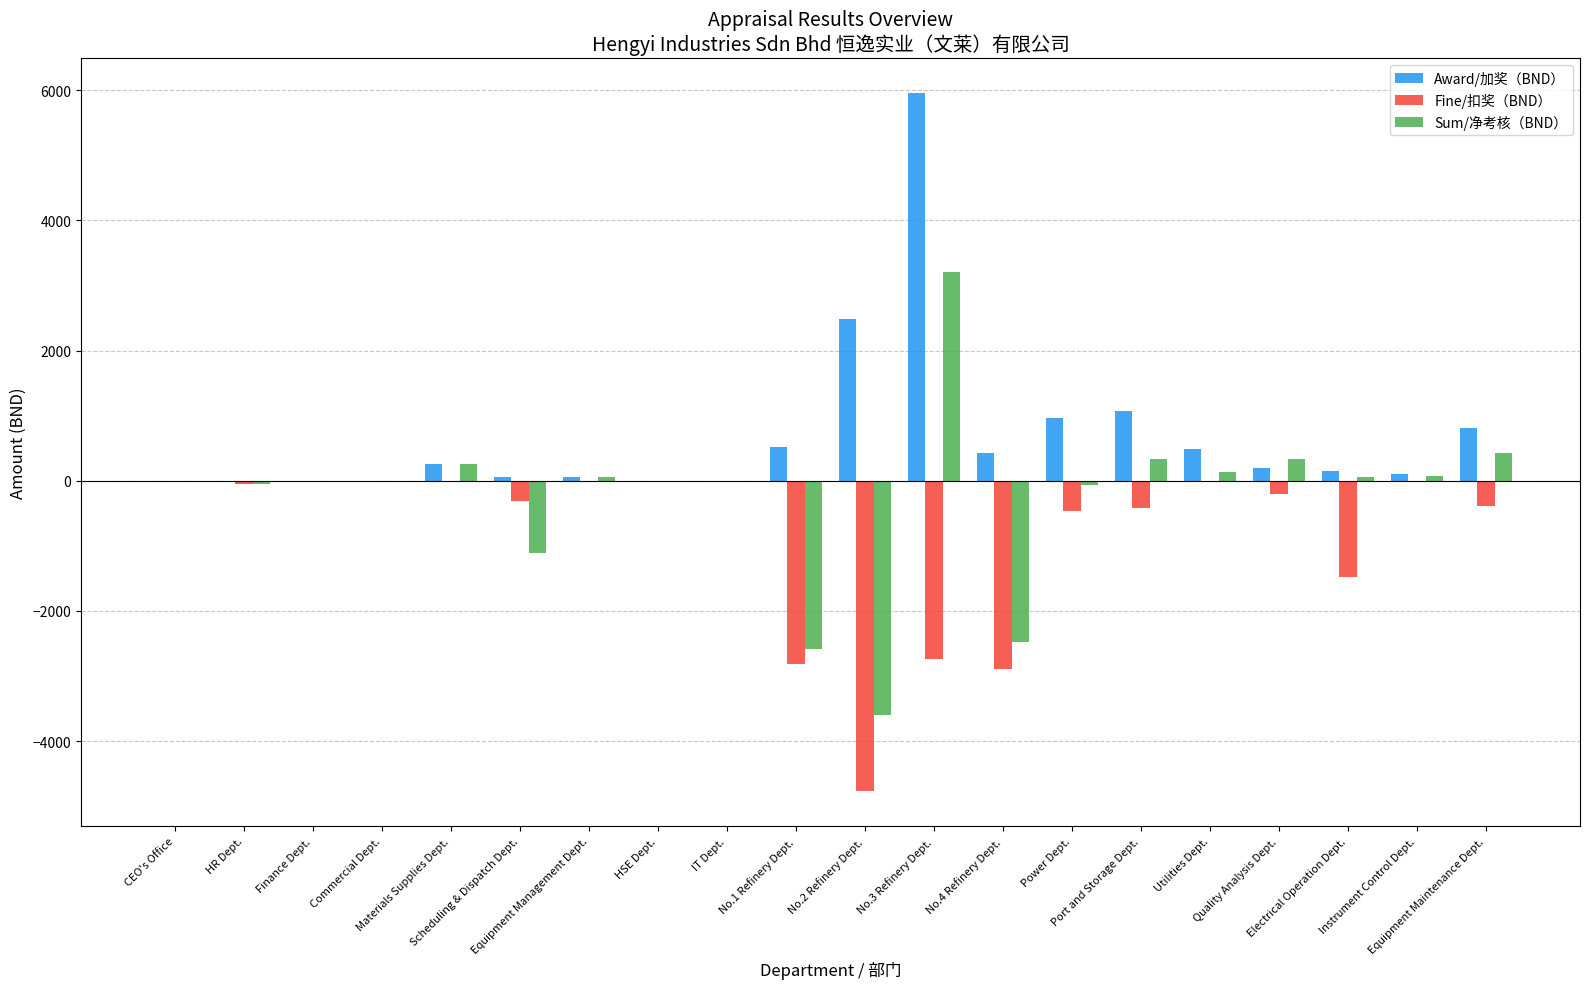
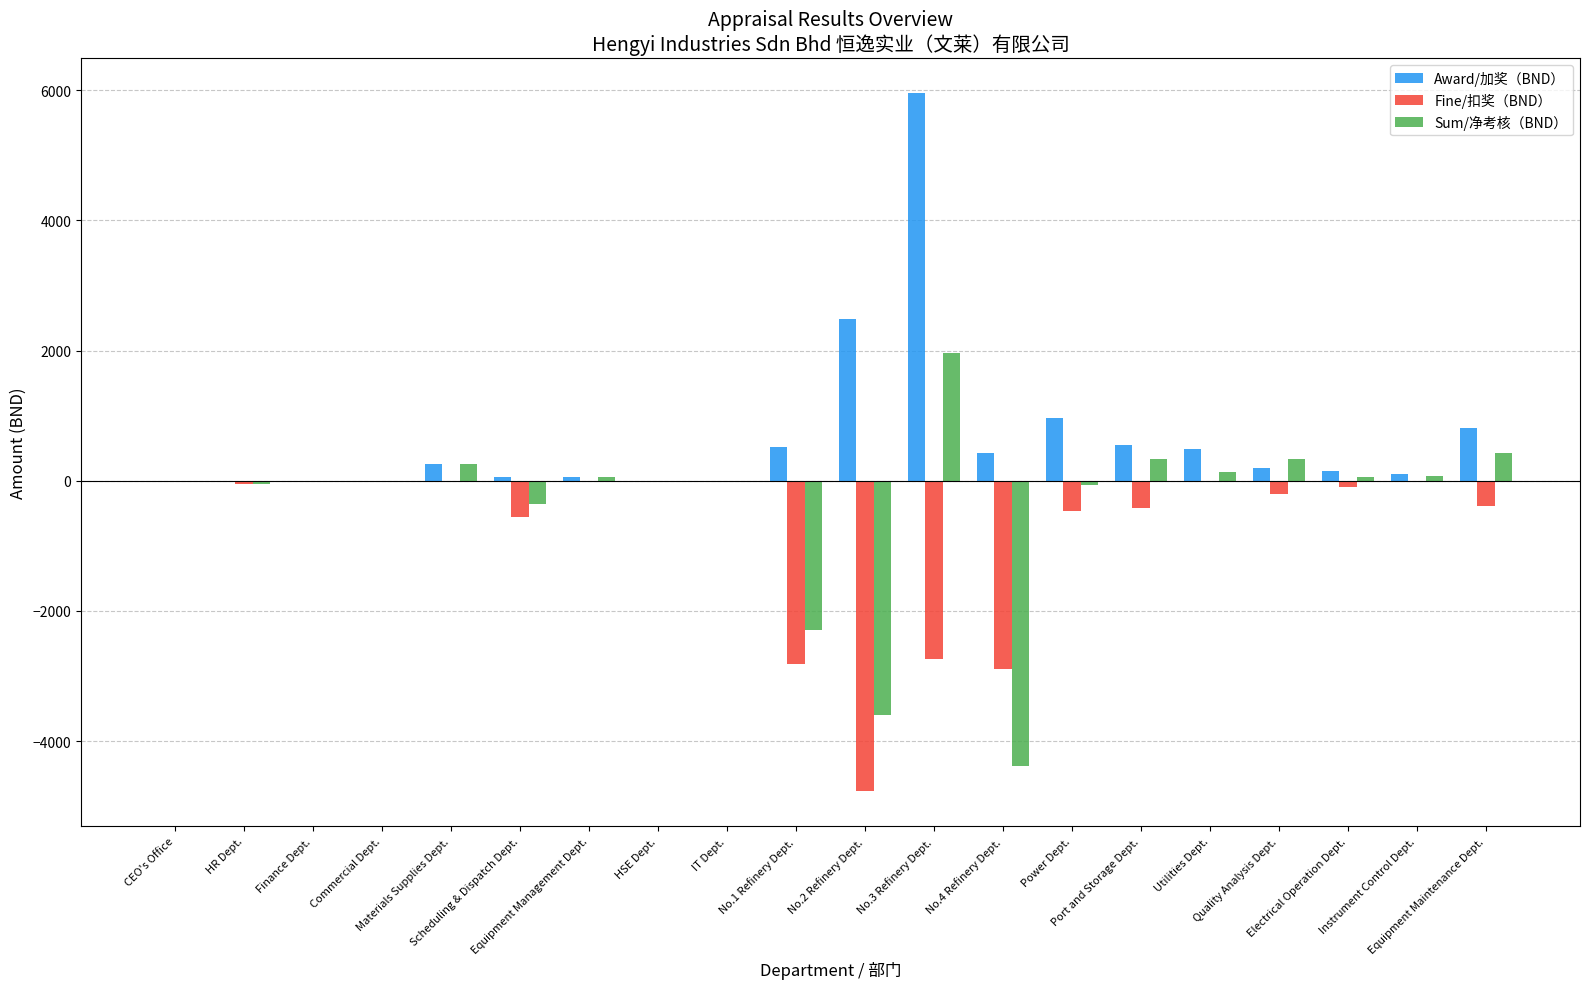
  {
    "Award/加奖（BND）": {
      "CEO's Office": 0,
      "HR Dept.": 0,
      "Finance Dept.": 0,
      "Commercial Dept.": 0,
      "Materials Supplies Dept.": 300,
      "Scheduling & Dispatch Dept.": 100,
      "Equipment Management Dept.": 100,
      "HSE Dept.": 0,
      "IT Dept.": 0,
      "No.1 Refinery Dept.": 500,
      "No.2 Refinery Dept.": 2500,
      "No.3 Refinery Dept.": 6000,
      "No.4 Refinery Dept.": 400,
      "Power Dept.": 1000,
-     "Port and Storage Dept.": 1100,
+     "Port and Storage Dept.": 600,
      "Utilities Dept.": 500,
      "Quality Analysis Dept.": 200,
      "Electrical Operation Dept.": 200,
      "Instrument Control Dept.": 100,
      "Equipment Maintenance Dept.": 800
    },
    "Fine/扣奖（BND）": {
      "CEO's Office": 0,
      "HR Dept.": -100,
      "Finance Dept.": 0,
      "Commercial Dept.": 0,
      "Materials Supplies Dept.": 0,
-     "Scheduling & Dispatch Dept.": -300,
+     "Scheduling & Dispatch Dept.": -600,
      "Equipment Management Dept.": 0,
      "HSE Dept.": 0,
      "IT Dept.": 0,
      "No.1 Refinery Dept.": -2800,
      "No.2 Refinery Dept.": -4800,
      "No.3 Refinery Dept.": -2700,
      "No.4 Refinery Dept.": -2900,
      "Power Dept.": -500,
      "Port and Storage Dept.": -400,
      "Quality Analysis Dept.": -200,
-     "Electrical Operation Dept.": -1500,
+     "Electrical Operation Dept.": -100,
      "Equipment Maintenance Dept.": -400
    },
    "Sum/净考核（BND）": {
      "CEO's Office": 0,
      "HR Dept.": -100,
      "Finance Dept.": 0,
      "Commercial Dept.": 0,
      "Materials Supplies Dept.": 300,
-     "Scheduling & Dispatch Dept.": -1100,
+     "Scheduling & Dispatch Dept.": -400,
      "Equipment Management Dept.": 100,
      "HSE Dept.": 0,
      "IT Dept.": 0,
-     "No.1 Refinery Dept.": -2600,
+     "No.1 Refinery Dept.": -2300,
      "No.2 Refinery Dept.": -3600,
-     "No.3 Refinery Dept.": 3200,
-     "No.4 Refinery Dept.": -2500,
+     "No.3 Refinery Dept.": 2000,
+     "No.4 Refinery Dept.": -4400,
      "Power Dept.": -100,
      "Port and Storage Dept.": 300,
      "Utilities Dept.": 100,
      "Quality Analysis Dept.": 300,
      "Electrical Operation Dept.": 100,
      "Instrument Control Dept.": 100,
      "Equipment Maintenance Dept.": 400
    }
  }
